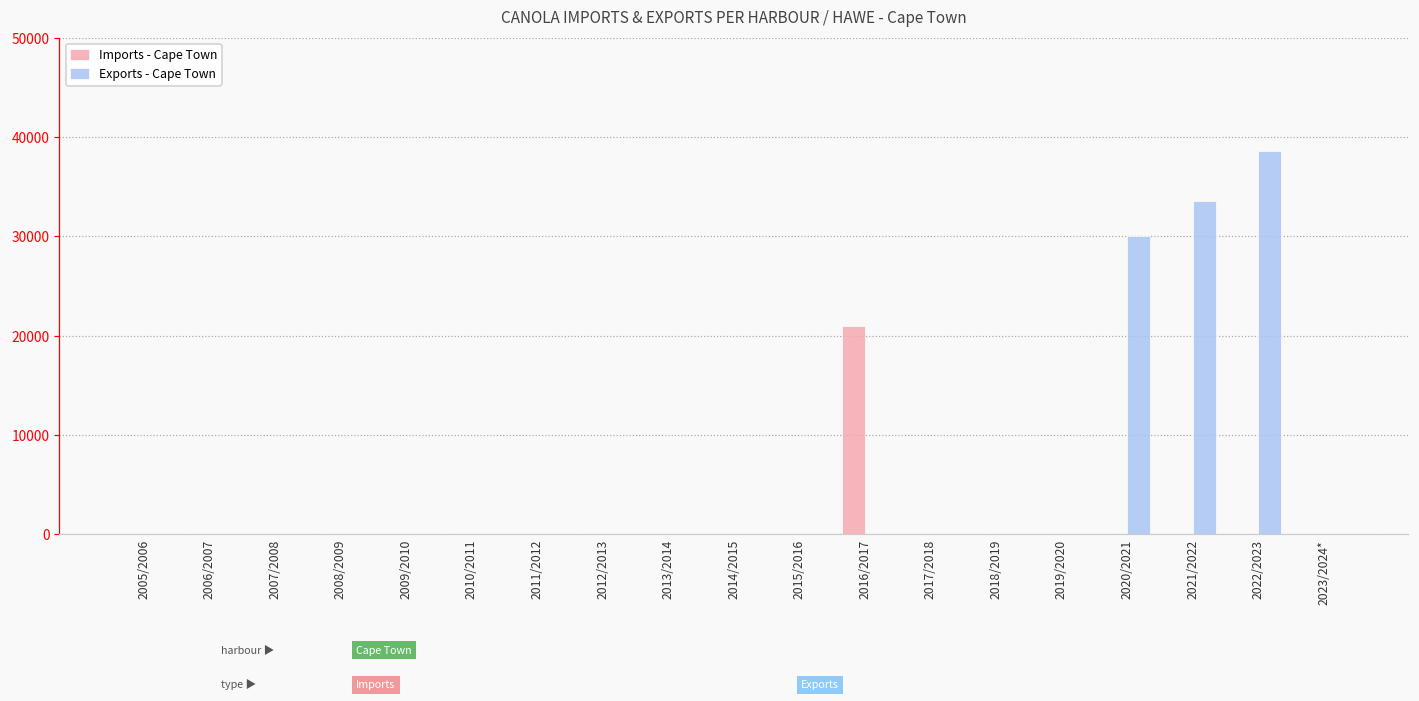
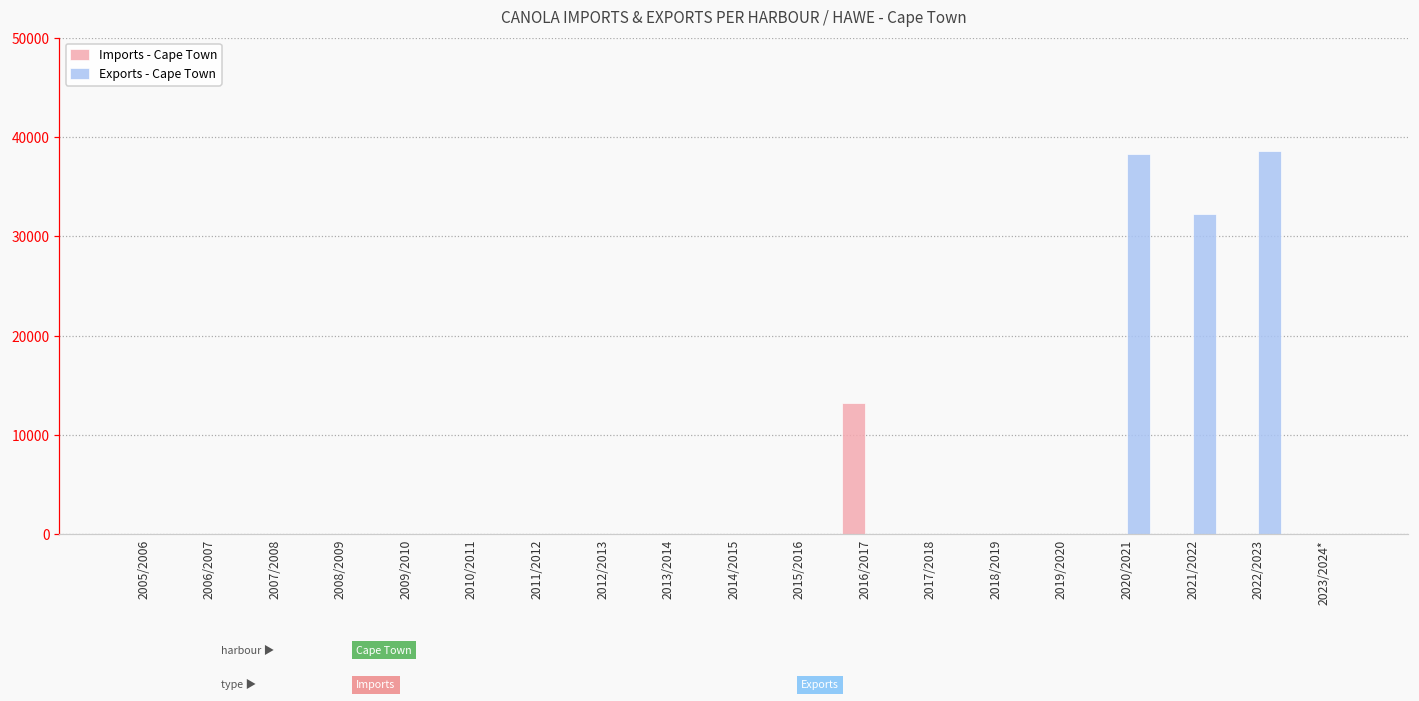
  {
    "Imports - Cape Town": {
      "2005/2006": 0,
      "2006/2007": 0,
      "2007/2008": 0,
      "2008/2009": 0,
      "2009/2010": 0,
      "2010/2011": 0,
      "2011/2012": 0,
      "2012/2013": 0,
      "2013/2014": 0,
      "2014/2015": 0,
      "2015/2016": 0,
-     "2016/2017": 21000,
+     "2016/2017": 13000,
      "2017/2018": 0,
      "2018/2019": 0,
      "2019/2020": 0,
      "2020/2021": 0,
      "2021/2022": 0,
      "2022/2023": 0,
      "2023/2024*": 0
    },
    "Exports - Cape Town": {
      "2005/2006": 0,
      "2006/2007": 0,
      "2007/2008": 0,
      "2008/2009": 0,
      "2009/2010": 0,
      "2010/2011": 0,
      "2011/2012": 0,
      "2012/2013": 0,
      "2013/2014": 0,
      "2014/2015": 0,
      "2015/2016": 0,
      "2016/2017": 0,
      "2017/2018": 0,
      "2018/2019": 0,
      "2019/2020": 0,
-     "2020/2021": 30000,
-     "2021/2022": 34000,
+     "2020/2021": 38000,
+     "2021/2022": 32000,
      "2022/2023": 39000,
      "2023/2024*": 0
    }
  }
